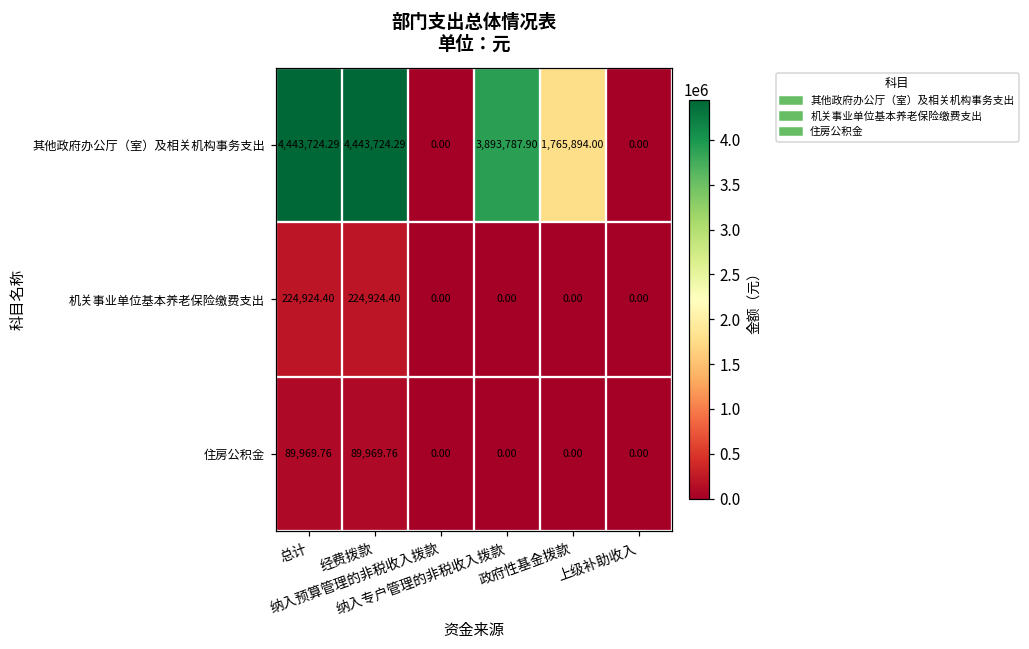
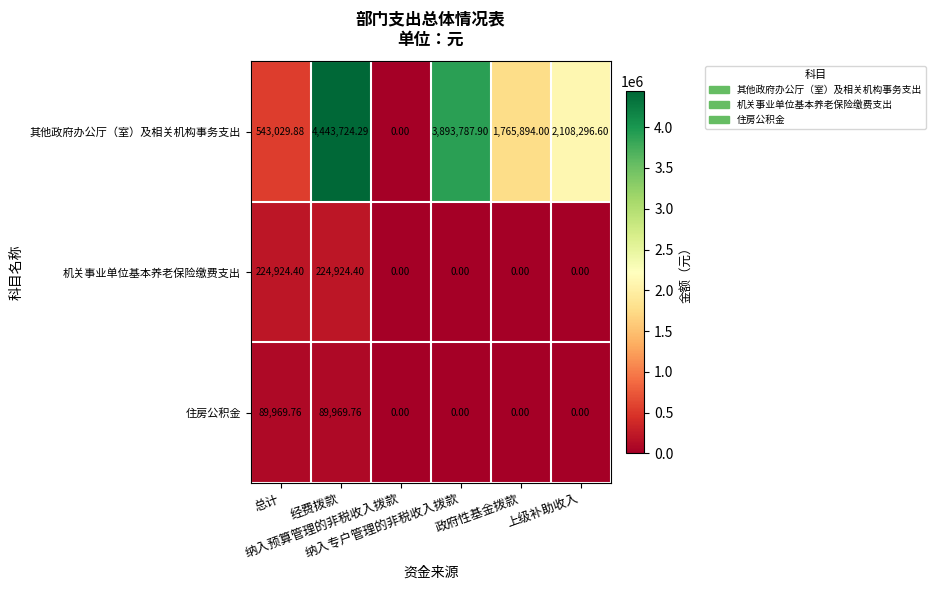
  {
    "其他政府办公厅（室）及相关机构事务支出": {
-     "总计": "4,443,724.29",
+     "总计": "543,029.88",
      "经费拨款": "4,443,724.29",
      "纳入预算管理的非税收入拨款": "0.00",
      "纳入专户管理的非税收入拨款": "3,893,787.90",
      "政府性基金拨款": "1,765,894.00",
-     "上级补助收入": "0.00"
+     "上级补助收入": "2,108,296.60"
    },
    "机关事业单位基本养老保险缴费支出": {
      "总计": "224,924.40",
      "经费拨款": "224,924.40",
      "纳入预算管理的非税收入拨款": "0.00",
      "纳入专户管理的非税收入拨款": "0.00",
      "政府性基金拨款": "0.00",
      "上级补助收入": "0.00"
    },
    "住房公积金": {
      "总计": "89,969.76",
      "经费拨款": "89,969.76",
      "纳入预算管理的非税收入拨款": "0.00",
      "纳入专户管理的非税收入拨款": "0.00",
      "政府性基金拨款": "0.00",
      "上级补助收入": "0.00"
    }
  }
